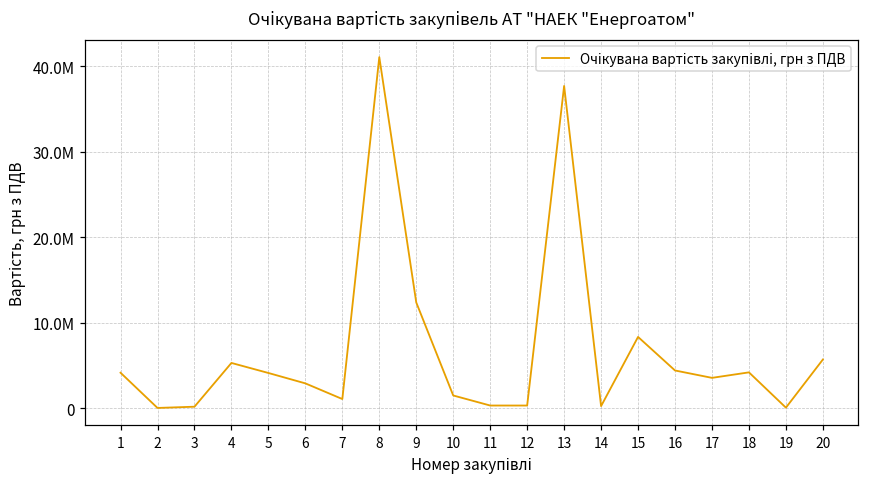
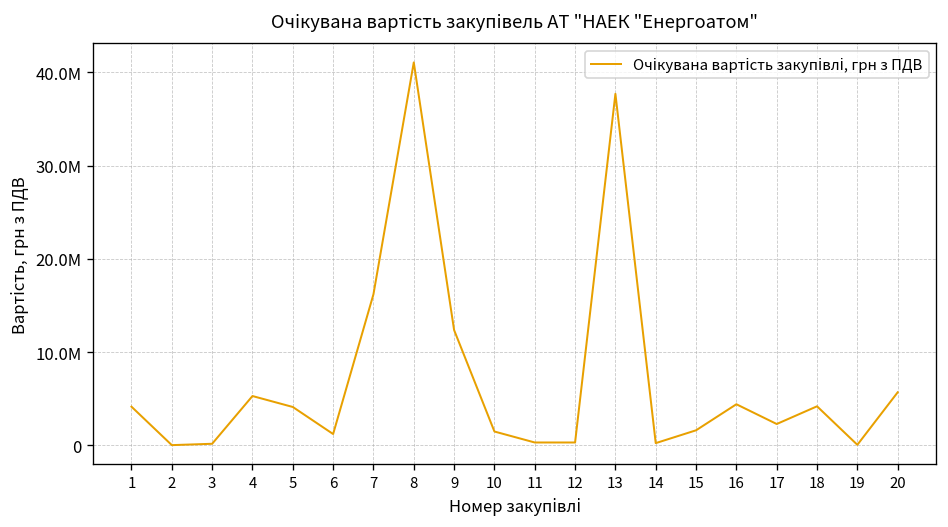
  {
    "1": 4000000,
    "2": 0,
    "3": 0,
    "4": 5000000,
    "5": 4000000,
-   "6": 3000000,
-   "7": 1000000,
+   "6": 1000000,
+   "7": 16000000,
    "8": 41000000,
    "9": 12000000,
    "10": 1000000,
    "11": 0,
    "12": 0,
    "13": 38000000,
    "14": 0,
-   "15": 8000000,
+   "15": 2000000,
    "16": 4000000,
-   "17": 4000000,
+   "17": 2000000,
    "18": 4000000,
    "19": 0,
    "20": 6000000
  }
